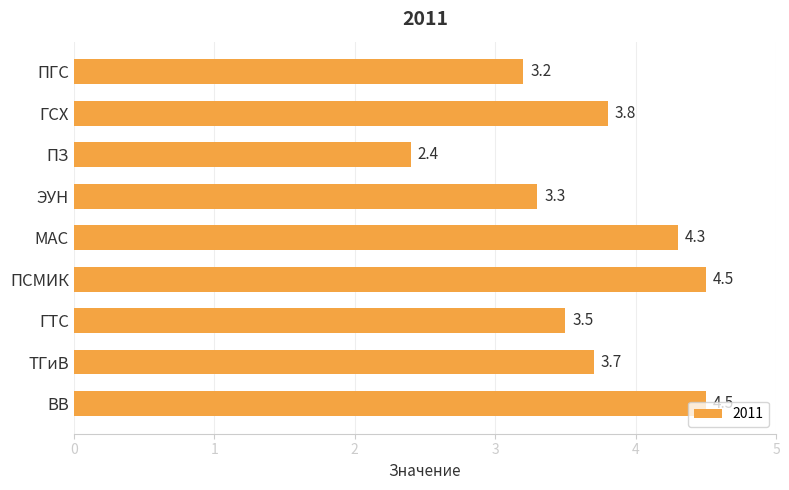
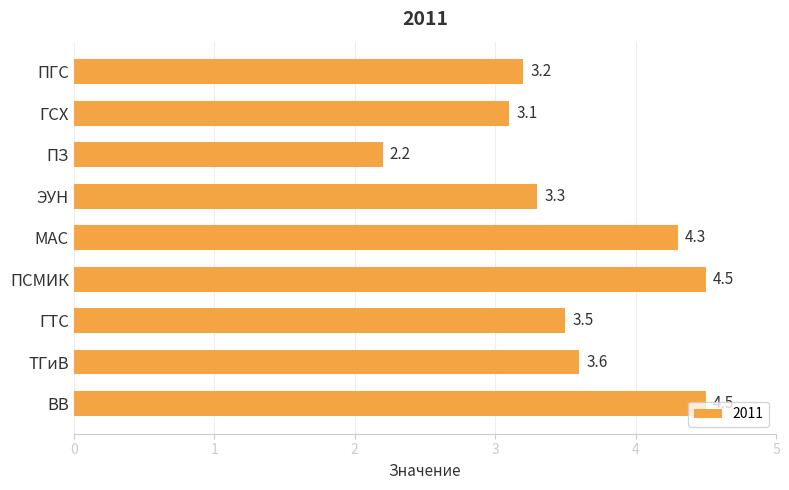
  {
    "ПГС": 3.2,
-   "ГСХ": 3.8,
-   "ПЗ": 2.4,
+   "ГСХ": 3.1,
+   "ПЗ": 2.2,
    "ЭУН": 3.3,
    "МАС": 4.3,
    "ПСМИК": 4.5,
    "ГТС": 3.5,
-   "ТГиВ": 3.7
+   "ТГиВ": 3.6
  }
